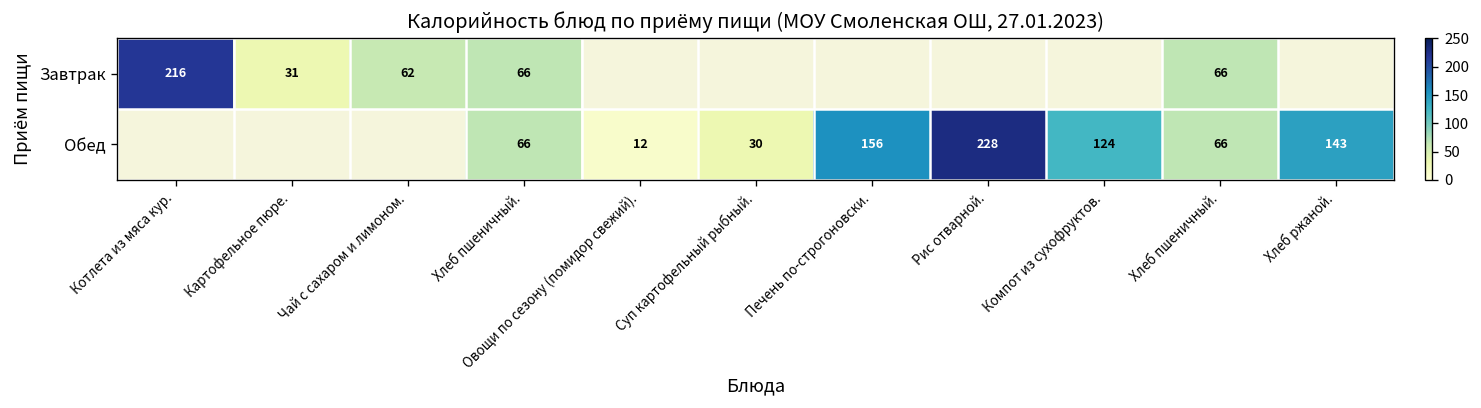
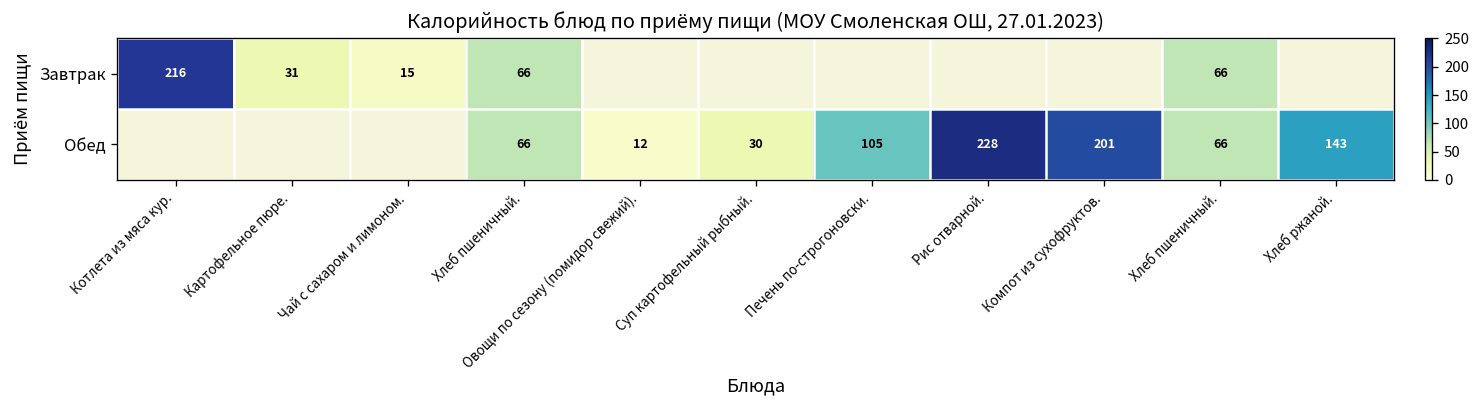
  {
    "Завтрак": {
      "Котлета из мяса кур.": 216,
      "Картофельное пюре.": 31,
-     "Чай с сахаром и лимоном.": 62
+     "Чай с сахаром и лимоном.": 15
    },
    "Обед": {
      "Овощи по сезону (помидор свежий).": 12,
      "Суп картофельный рыбный.": 30,
-     "Печень по-строгоновски.": 156,
+     "Печень по-строгоновски.": 105,
      "Рис отварной.": 228,
-     "Компот из сухофруктов.": 124,
+     "Компот из сухофруктов.": 201,
      "Хлеб ржаной.": 143
    }
  }
